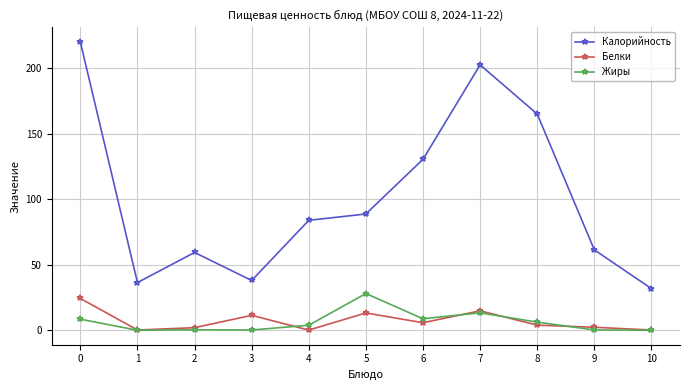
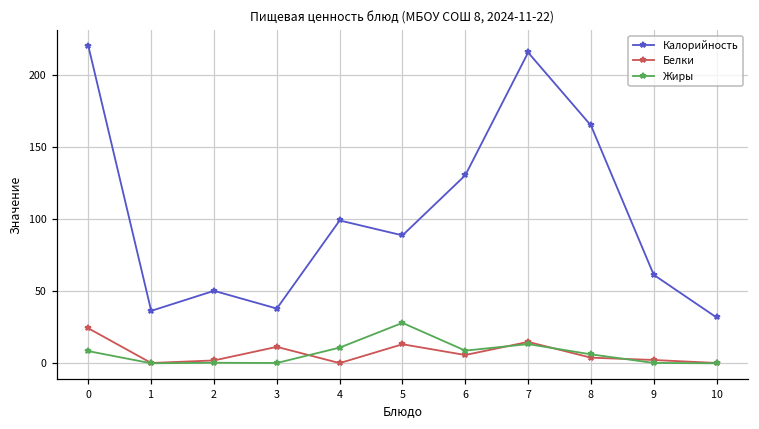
  {
    "Калорийность": {
      "0": 220,
      "1": 36,
-     "2": 59,
+     "2": 50,
      "3": 38,
-     "4": 84,
+     "4": 99,
      "5": 89,
      "6": 131,
-     "7": 203,
+     "7": 216,
      "8": 165,
      "9": 61,
      "10": 32
    },
    "Белки": {
      "0": 24,
      "3": 11,
      "4": 0,
      "5": 13,
      "6": 6,
      "8": 4,
      "9": 2
    },
    "Жиры": {
      "0": 8,
      "3": 0,
-     "4": 4,
+     "4": 11,
      "5": 28,
      "6": 9,
      "8": 6,
      "9": 0
    }
  }
